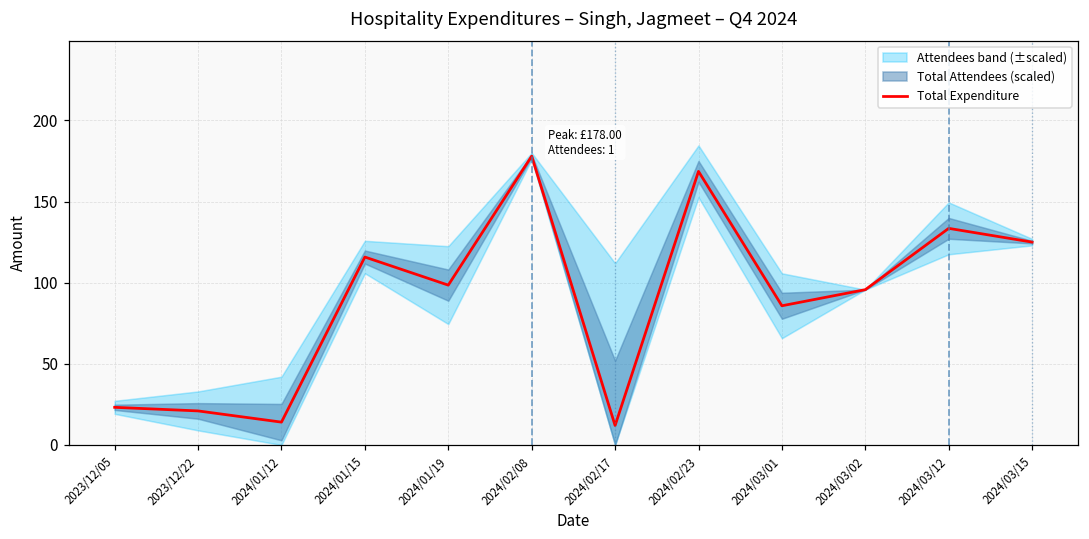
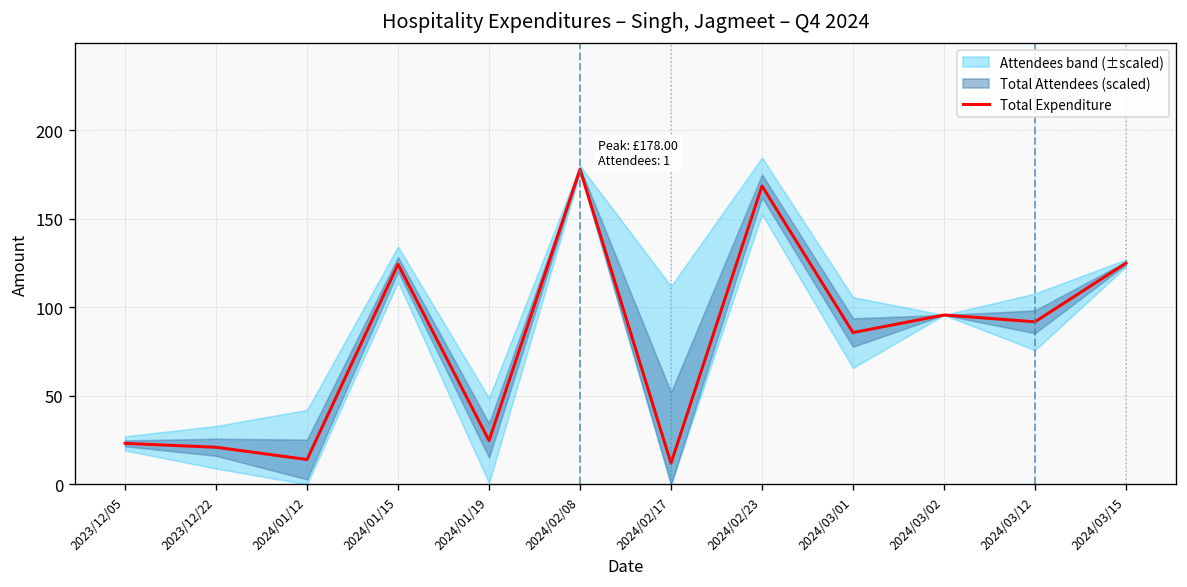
  {
    "Total Expenditure": {
      "2023/12/22": 21,
      "2024/01/12": 14,
-     "2024/01/15": 116,
-     "2024/01/19": 98,
+     "2024/01/15": 124,
+     "2024/01/19": 25,
      "2024/02/17": 12,
      "2024/02/23": 169,
      "2024/03/01": 86,
-     "2024/03/12": 133
+     "2024/03/12": 92
    },
    "Attendees band (±scaled)": {
      "2024/01/12": 42,
      "2024/02/17": 112
    },
    "Total Attendees (scaled)": {
      "2024/02/17": 52
    }
  }
